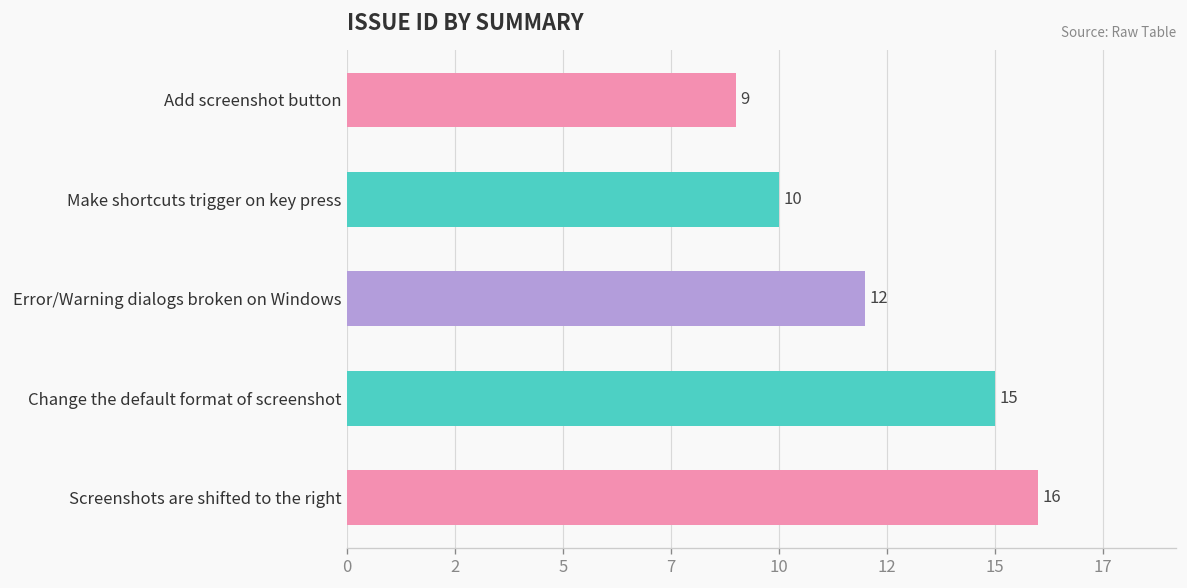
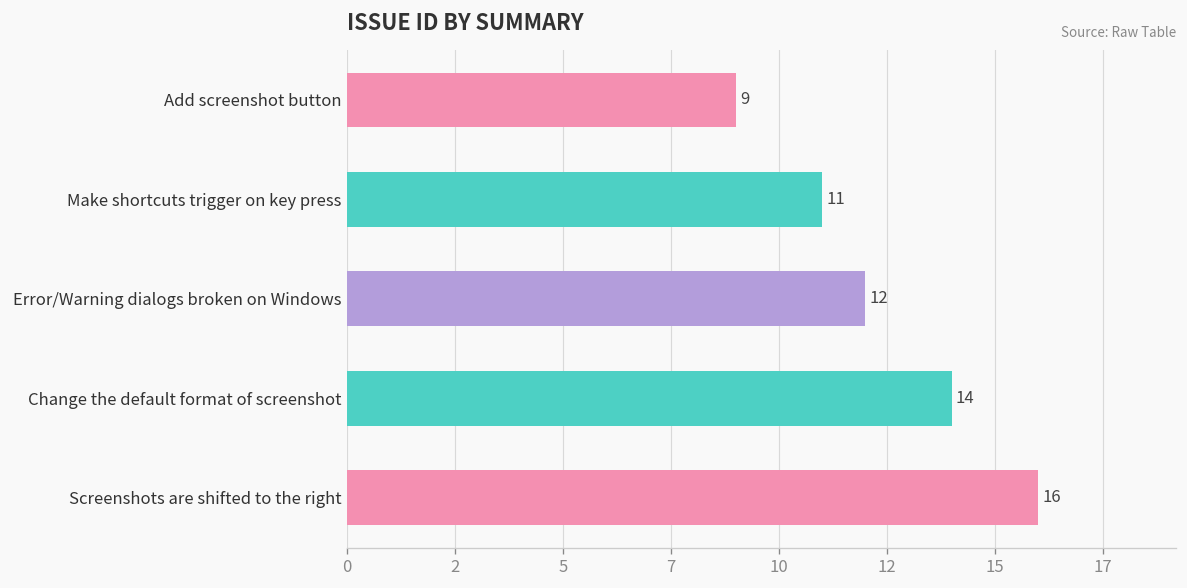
  {
    "Add screenshot button": 9,
-   "Make shortcuts trigger on key press": 10,
+   "Make shortcuts trigger on key press": 11,
    "Error/Warning dialogs broken on Windows": 12,
-   "Change the default format of screenshot": 15,
+   "Change the default format of screenshot": 14,
    "Screenshots are shifted to the right": 16
  }
